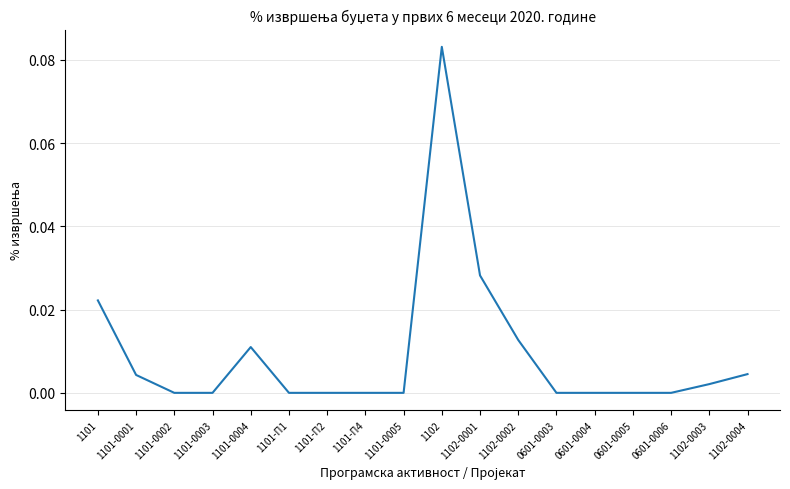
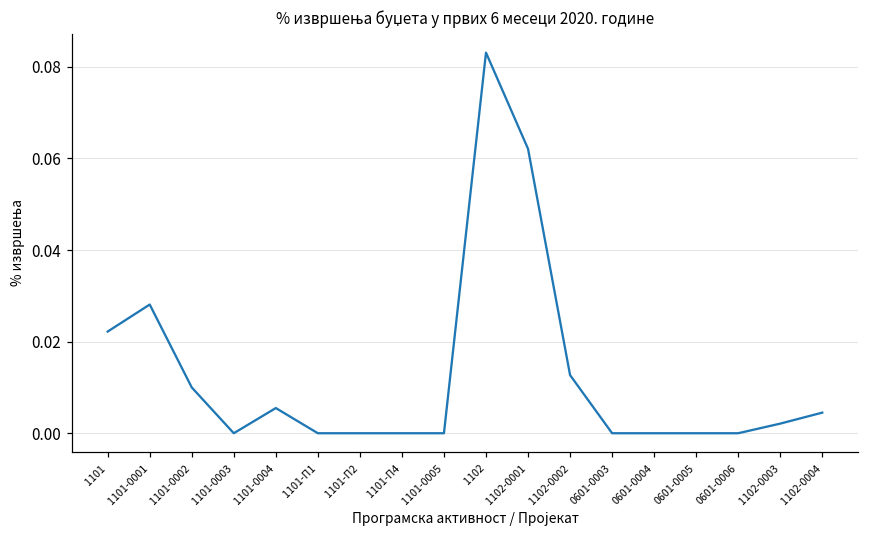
  {
    "1101": 0.022,
-   "1101-0001": 0.004,
-   "1101-0002": 0.00,
+   "1101-0001": 0.028,
+   "1101-0002": 0.01,
    "1101-0003": 0.000,
-   "1101-0004": 0.011,
+   "1101-0004": 0.006,
    "1101-П1": 0.000,
    "1101-П2": 0.000,
    "1101-П4": 0.000,
    "1101-0005": 0.000,
    "1102": 0.083,
-   "1102-0001": 0.028,
+   "1102-0001": 0.062,
    "1102-0002": 0.013,
    "0601-0003": 0.000,
    "0601-0004": 0.000,
    "0601-0005": 0.000,
    "0601-0006": 0.000,
    "1102-0003": 0.002,
    "1102-0004": 0.005
  }
